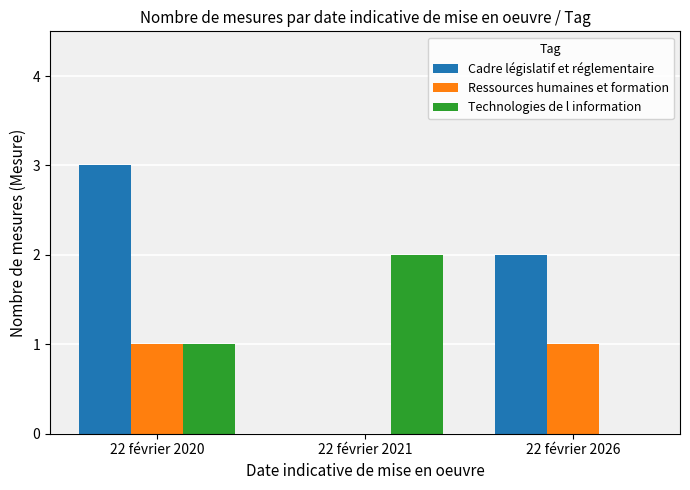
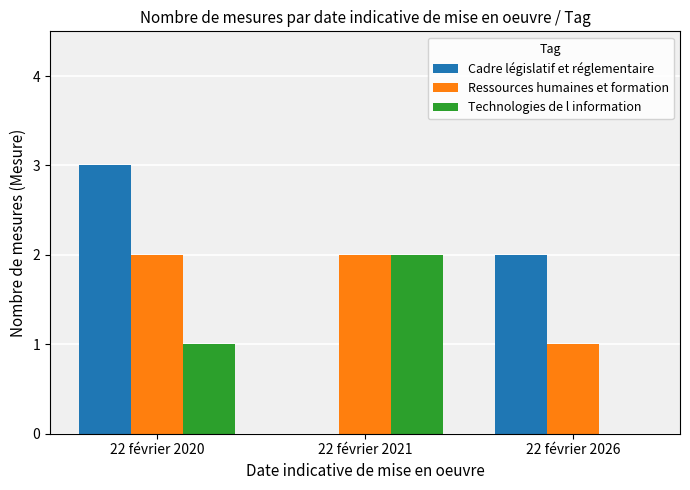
  {
    "Cadre législatif et réglementaire": {
      "22 février 2020": 3,
      "22 février 2021": 0,
      "22 février 2026": 2
    },
    "Ressources humaines et formation": {
-     "22 février 2020": 1,
-     "22 février 2021": 0,
+     "22 février 2020": 2,
+     "22 février 2021": 2,
      "22 février 2026": 1
    },
    "Technologies de l information": {
      "22 février 2020": 1,
      "22 février 2021": 2,
      "22 février 2026": 0
    }
  }
